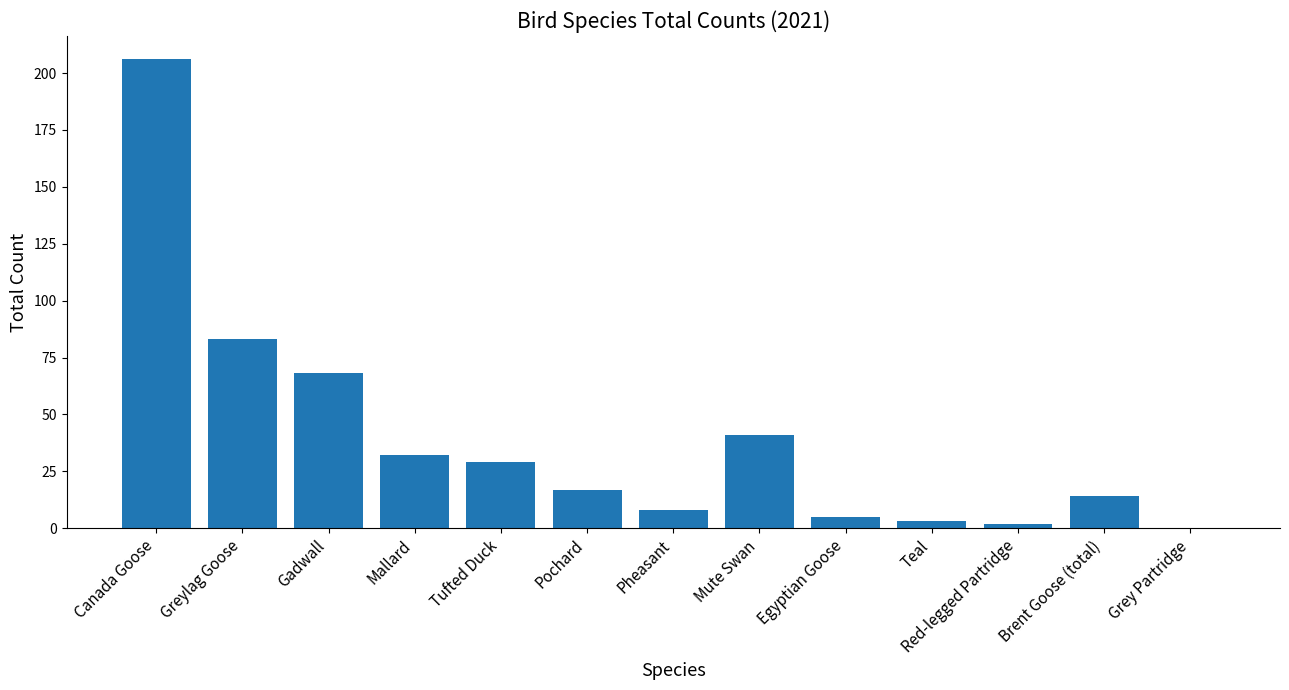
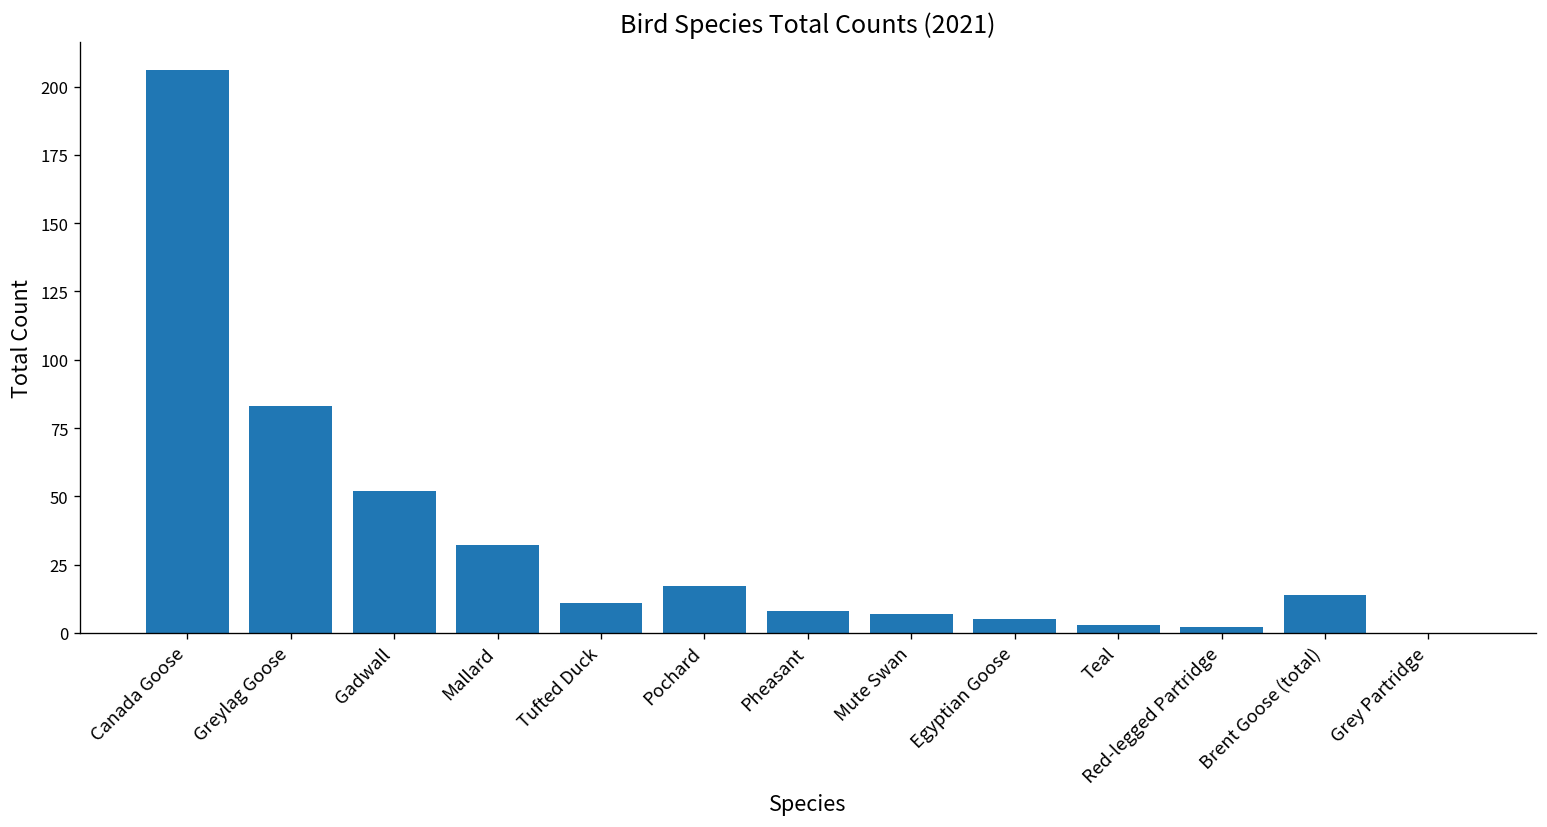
  {
    "Canada Goose": 206,
    "Greylag Goose": 83,
-   "Gadwall": 68,
+   "Gadwall": 52,
    "Mallard": 32,
-   "Tufted Duck": 29,
+   "Tufted Duck": 11,
    "Pochard": 17,
    "Pheasant": 8,
-   "Mute Swan": 41,
+   "Mute Swan": 7,
    "Egyptian Goose": 5,
    "Teal": 3,
    "Red-legged Partridge": 2,
    "Brent Goose (total)": 14,
    "Grey Partridge": 0
  }
